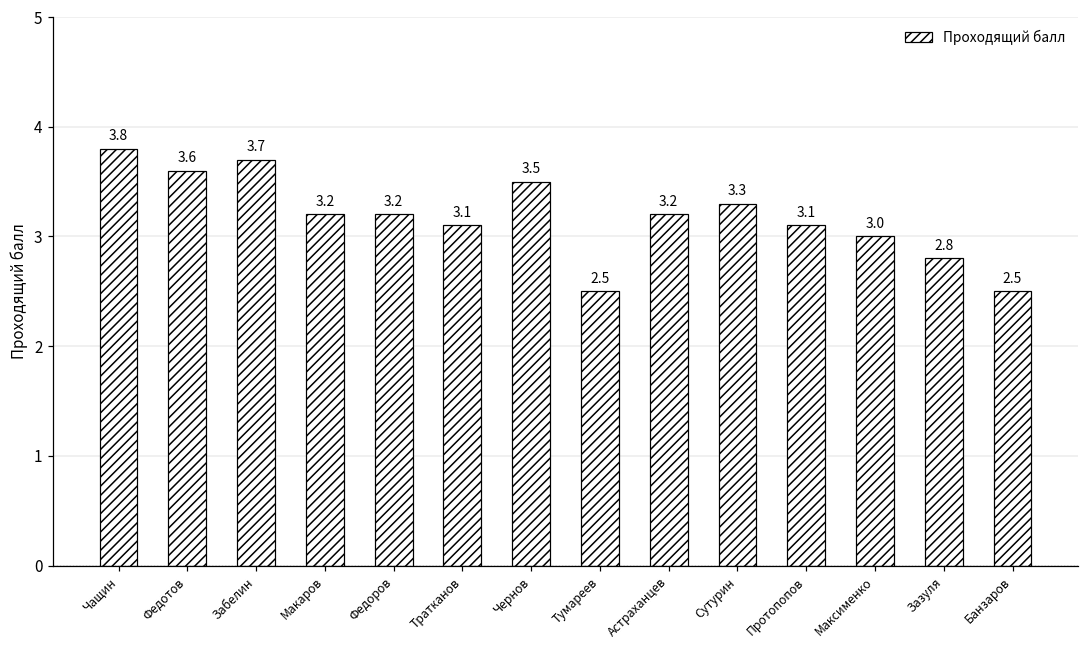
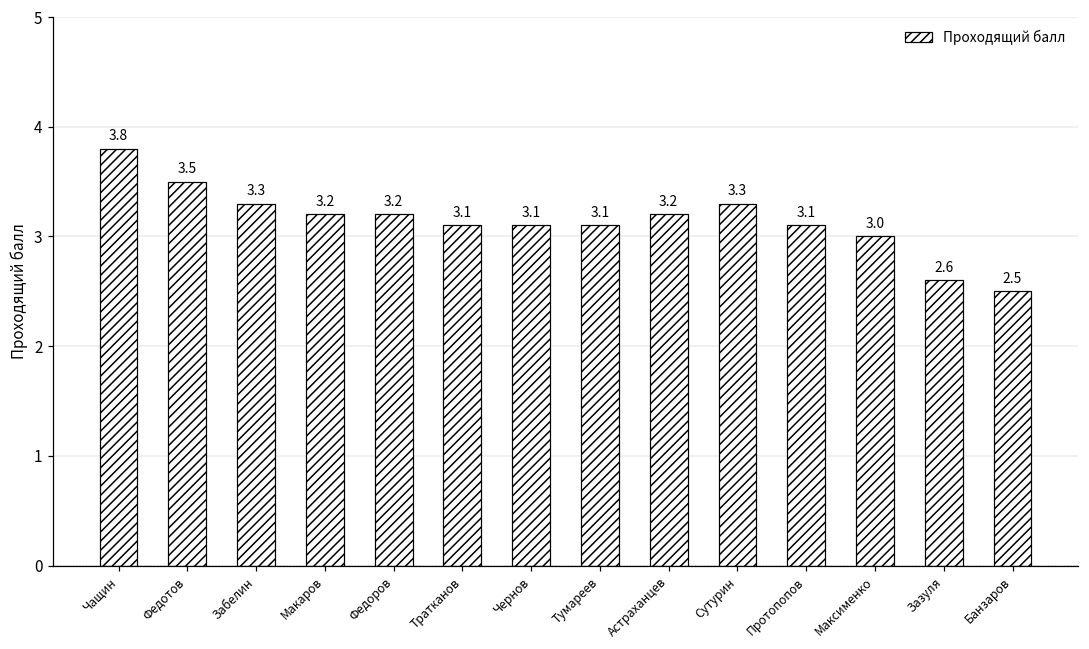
  {
    "Чащин": 3.8,
-   "Федотов": 3.6,
-   "Забелин": 3.7,
+   "Федотов": 3.5,
+   "Забелин": 3.3,
    "Макаров": 3.2,
    "Федоров": 3.2,
    "Тратканов": 3.1,
-   "Чернов": 3.5,
-   "Тумареев": 2.5,
+   "Чернов": 3.1,
+   "Тумареев": 3.1,
    "Астраханцев": 3.2,
    "Сутурин": 3.3,
    "Протопопов": 3.1,
    "Максименко": 3.0,
-   "Зазуля": 2.8,
+   "Зазуля": 2.6,
    "Банзаров": 2.5
  }
